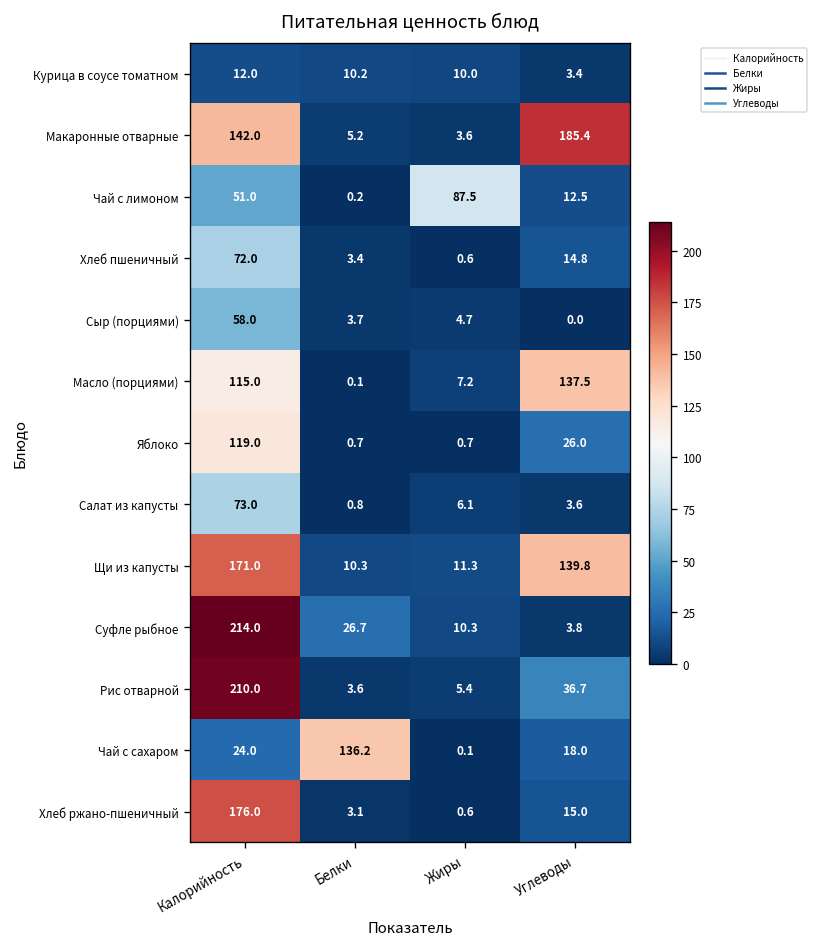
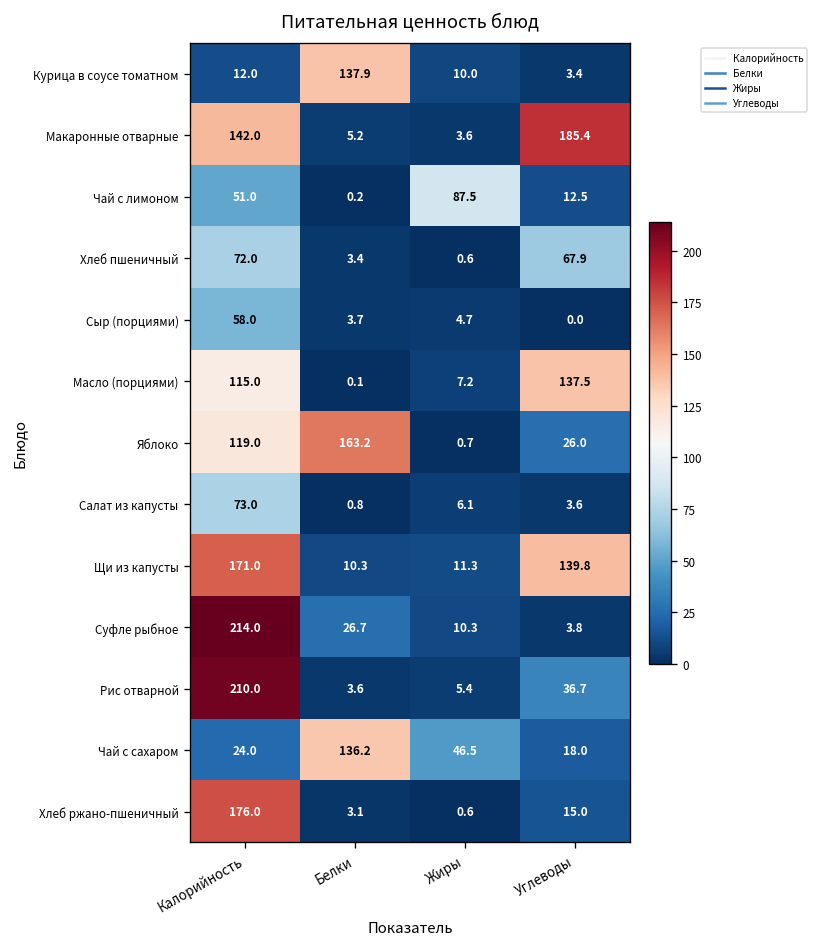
  {
    "Курица в соусе томатном": {
      "Калорийность": 12.0,
-     "Белки": 10.2,
+     "Белки": 137.9,
      "Жиры": 10.0,
      "Углеводы": 3.4
    },
    "Макаронные отварные": {
      "Калорийность": 142.0,
      "Белки": 5.2,
      "Жиры": 3.6,
      "Углеводы": 185.4
    },
    "Чай с лимоном": {
      "Калорийность": 51.0,
      "Белки": 0.2,
      "Жиры": 87.5,
      "Углеводы": 12.5
    },
    "Хлеб пшеничный": {
      "Калорийность": 72.0,
      "Белки": 3.4,
      "Жиры": 0.6,
-     "Углеводы": 14.8
+     "Углеводы": 67.9
    },
    "Сыр (порциями)": {
      "Калорийность": 58.0,
      "Белки": 3.7,
      "Жиры": 4.7,
      "Углеводы": 0.0
    },
    "Масло (порциями)": {
      "Калорийность": 115.0,
      "Белки": 0.1,
      "Жиры": 7.2,
      "Углеводы": 137.5
    },
    "Яблоко": {
      "Калорийность": 119.0,
-     "Белки": 0.7,
+     "Белки": 163.2,
      "Жиры": 0.7,
      "Углеводы": 26.0
    },
    "Салат из капусты": {
      "Калорийность": 73.0,
      "Белки": 0.8,
      "Жиры": 6.1,
      "Углеводы": 3.6
    },
    "Щи из капусты": {
      "Калорийность": 171.0,
      "Белки": 10.3,
      "Жиры": 11.3,
      "Углеводы": 139.8
    },
    "Суфле рыбное": {
      "Калорийность": 214.0,
      "Белки": 26.7,
      "Жиры": 10.3,
      "Углеводы": 3.8
    },
    "Рис отварной": {
      "Калорийность": 210.0,
      "Белки": 3.6,
      "Жиры": 5.4,
      "Углеводы": 36.7
    },
    "Чай с сахаром": {
      "Калорийность": 24.0,
      "Белки": 136.2,
-     "Жиры": 0.1,
+     "Жиры": 46.5,
      "Углеводы": 18.0
    },
    "Хлеб ржано-пшеничный": {
      "Калорийность": 176.0,
      "Белки": 3.1,
      "Жиры": 0.6,
      "Углеводы": 15.0
    }
  }
